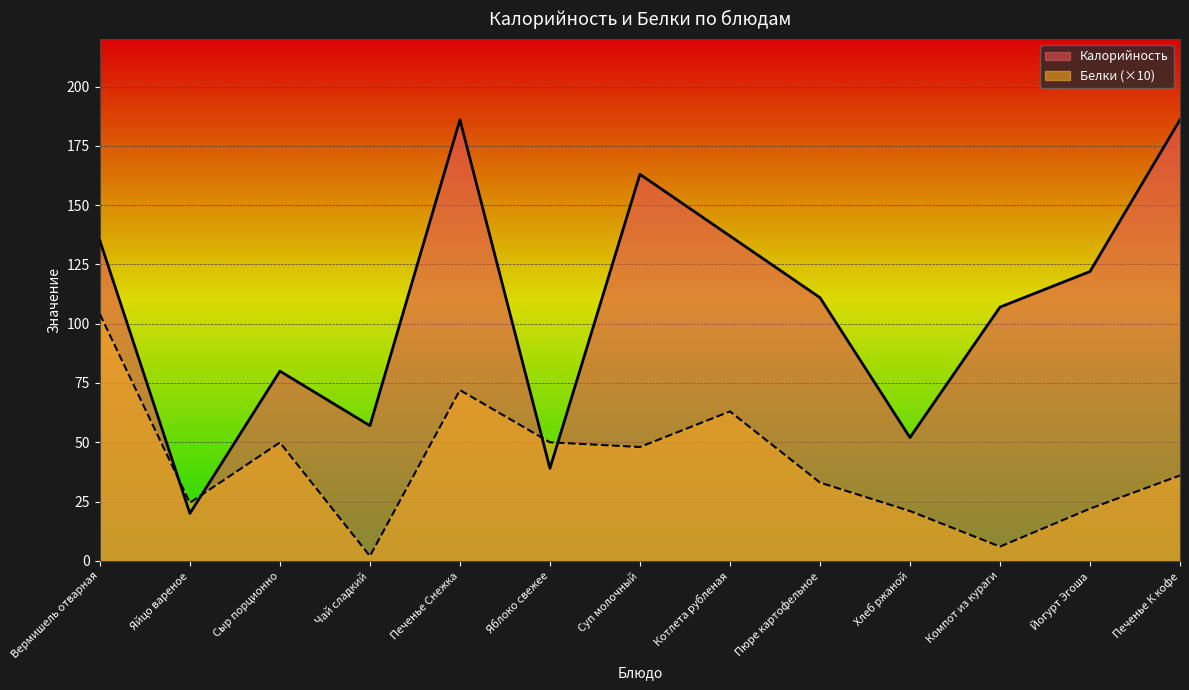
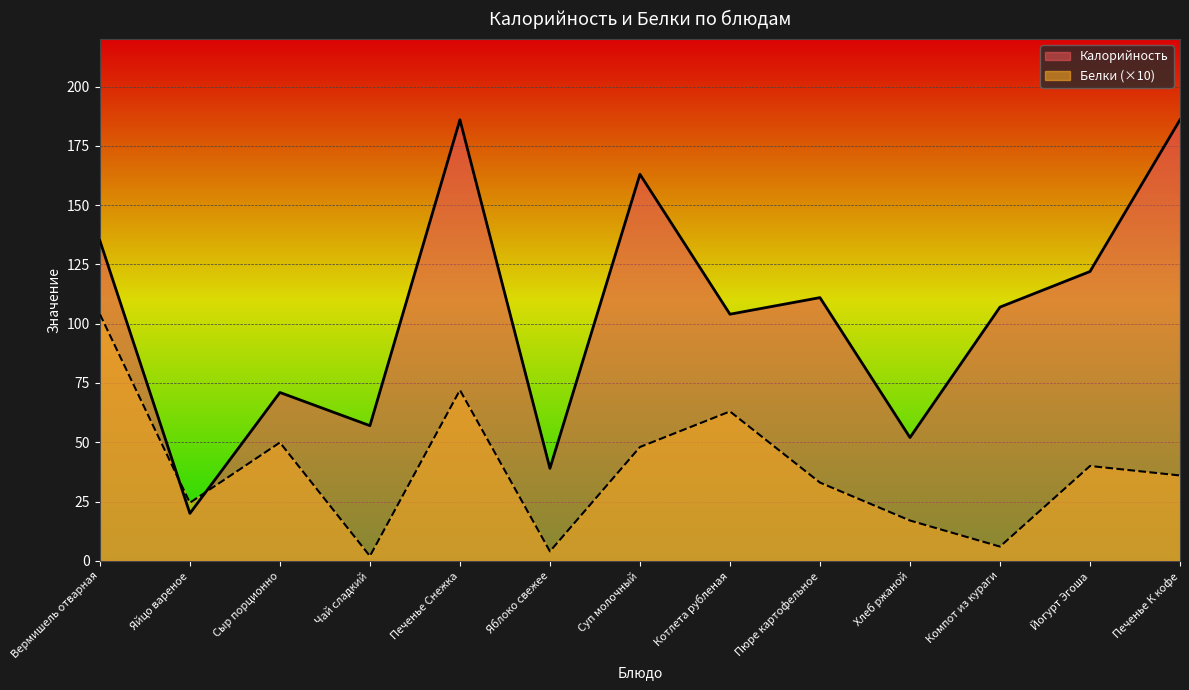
  {
    "Калорийность": {
      "Вермишель отварная": 135,
      "Яйцо вареное": 20,
-     "Сыр порционно": 80,
+     "Сыр порционно": 71,
      "Чай сладкий": 57,
      "Печенье Снежка": 186,
      "Яблоко свежее": 39,
      "Суп молочный": 163,
-     "Котлета рубленая": 137,
+     "Котлета рубленая": 104,
      "Пюре картофельное": 111,
      "Хлеб ржаной": 52,
      "Компот из кураги": 107,
      "Йогурт Эгоша": 122,
      "Печенье К кофе": 186
    },
    "Белки (×10)": {
      "Вермишель отварная": 104,
      "Яйцо вареное": 25,
      "Сыр порционно": 50,
      "Чай сладкий": 2,
      "Печенье Снежка": 72,
-     "Яблоко свежее": 50,
+     "Яблоко свежее": 4,
      "Суп молочный": 48,
      "Котлета рубленая": 63,
      "Пюре картофельное": 33,
-     "Хлеб ржаной": 21,
+     "Хлеб ржаной": 17,
      "Компот из кураги": 6,
-     "Йогурт Эгоша": 22,
+     "Йогурт Эгоша": 40,
      "Печенье К кофе": 36
    }
  }
